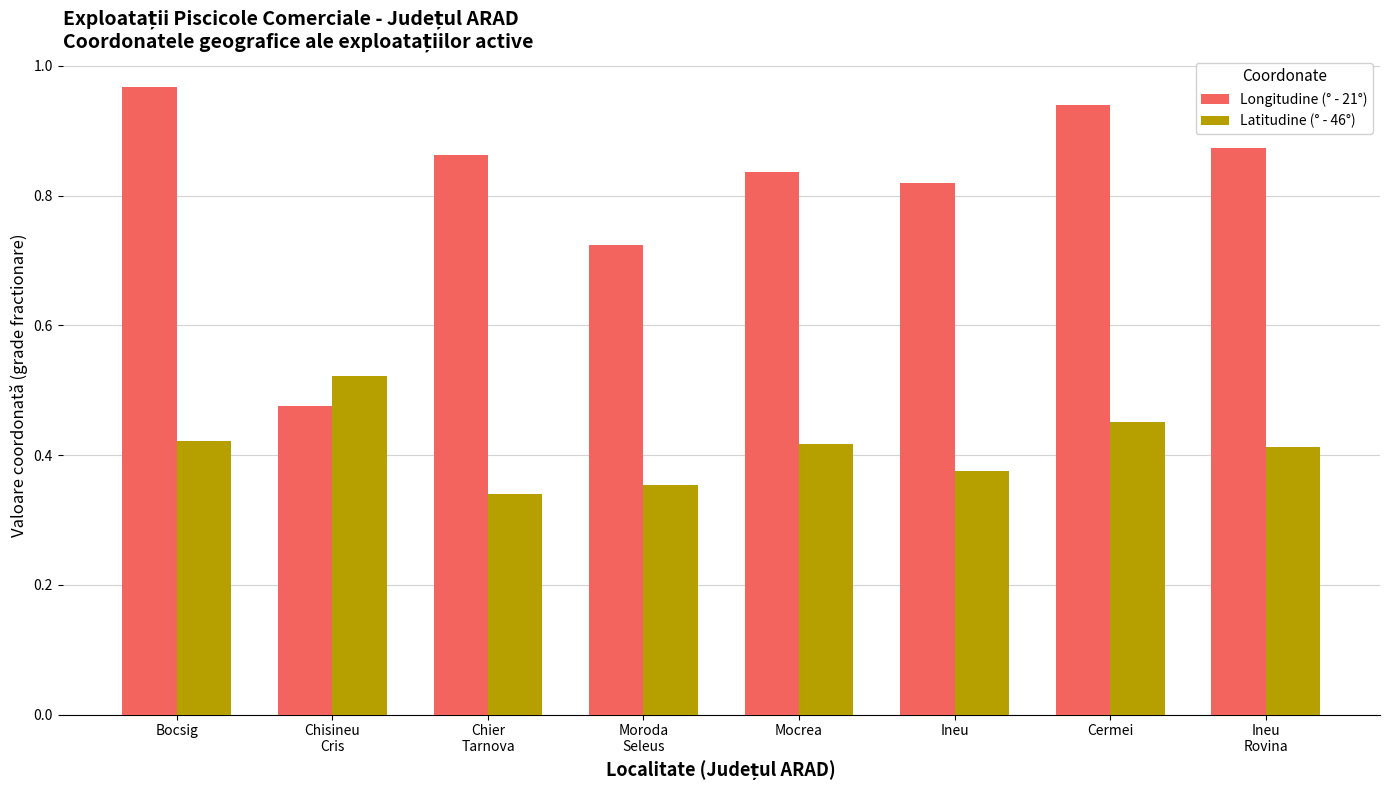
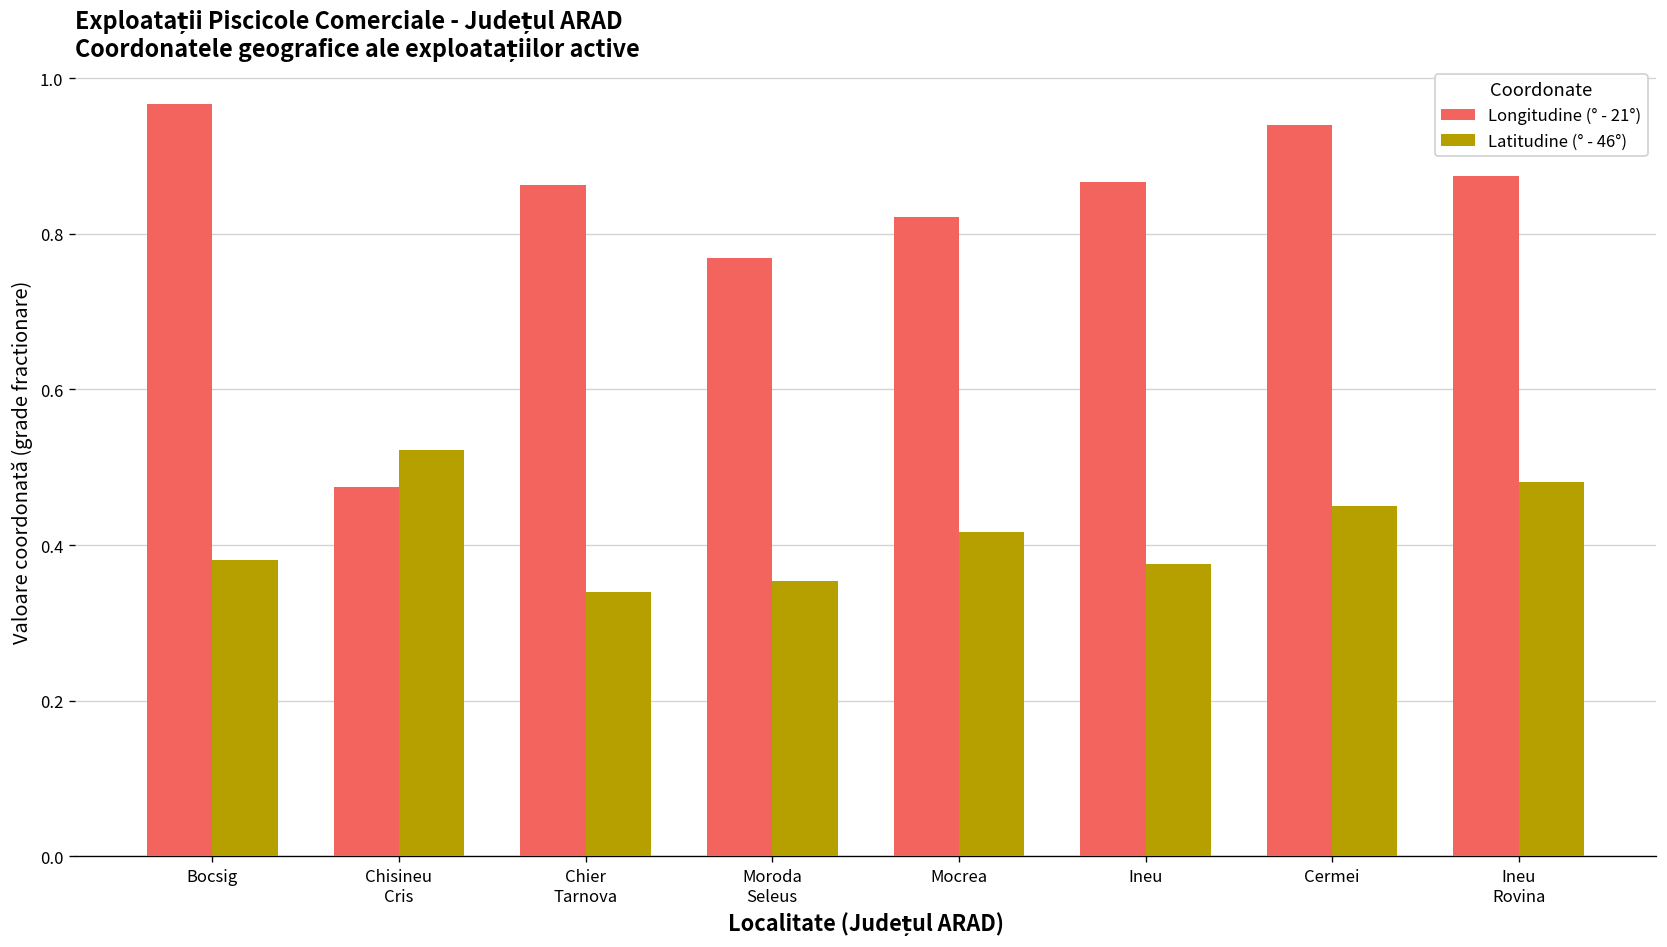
  {
    "Longitudine (° - 21°)": {
      "Bocsig": 0.97,
      "Chisineu Cris": 0.48,
      "Chier Tarnova": 0.86,
-     "Moroda Seleus": 0.72,
-     "Mocrea": 0.84,
-     "Ineu": 0.82,
+     "Moroda Seleus": 0.77,
+     "Mocrea": 0.82,
+     "Ineu": 0.87,
      "Cermei": 0.94,
      "Ineu Rovina": 0.87
    },
    "Latitudine (° - 46°)": {
-     "Bocsig": 0.42,
+     "Bocsig": 0.38,
      "Chisineu Cris": 0.52,
      "Chier Tarnova": 0.34,
      "Moroda Seleus": 0.35,
      "Mocrea": 0.42,
      "Ineu": 0.38,
      "Cermei": 0.45,
-     "Ineu Rovina": 0.41
+     "Ineu Rovina": 0.48
    }
  }
